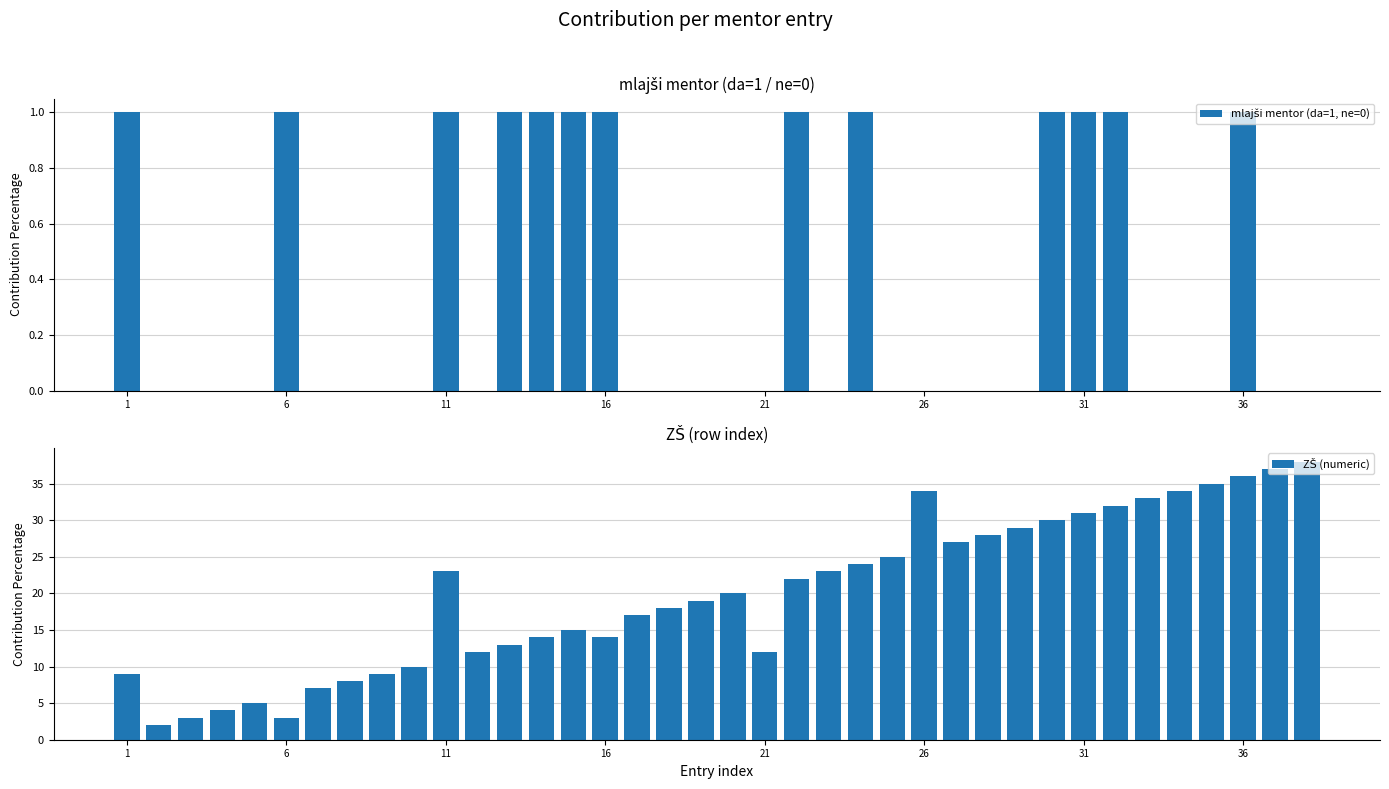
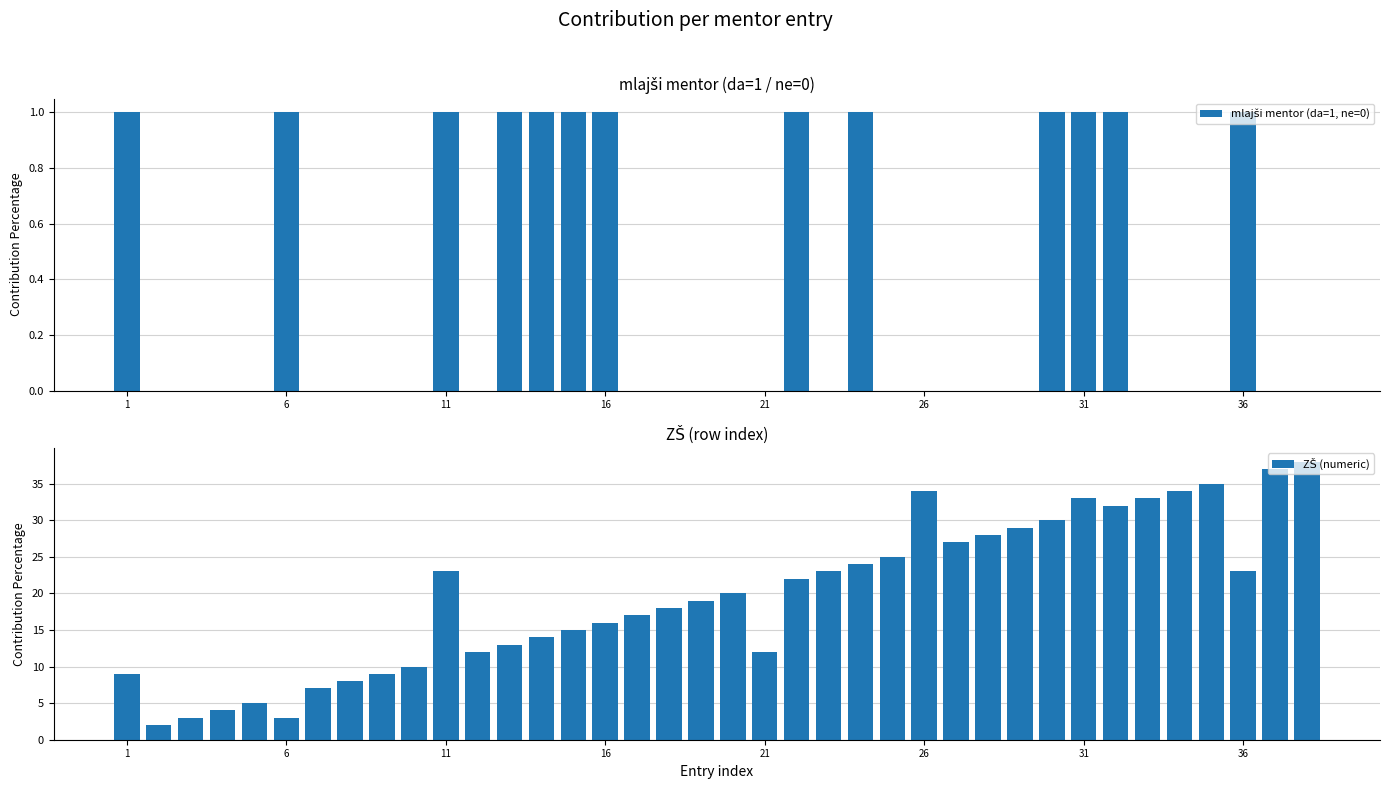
  {
    "mlajši mentor (da=1 / ne=0)": {
      "1": 1.00,
      "6": 1.00,
      "11": 1.00,
      "16": 1.00,
      "21": 0.00,
      "26": 0.00,
      "31": 1.00
    },
    "ZŠ (row index)": {
      "1": 9,
      "6": 3,
      "11": 23,
-     "16": 14,
+     "16": 16,
      "21": 12,
      "26": 34,
-     "31": 31,
-     "36": 36
+     "31": 33,
+     "36": 23
    }
  }
